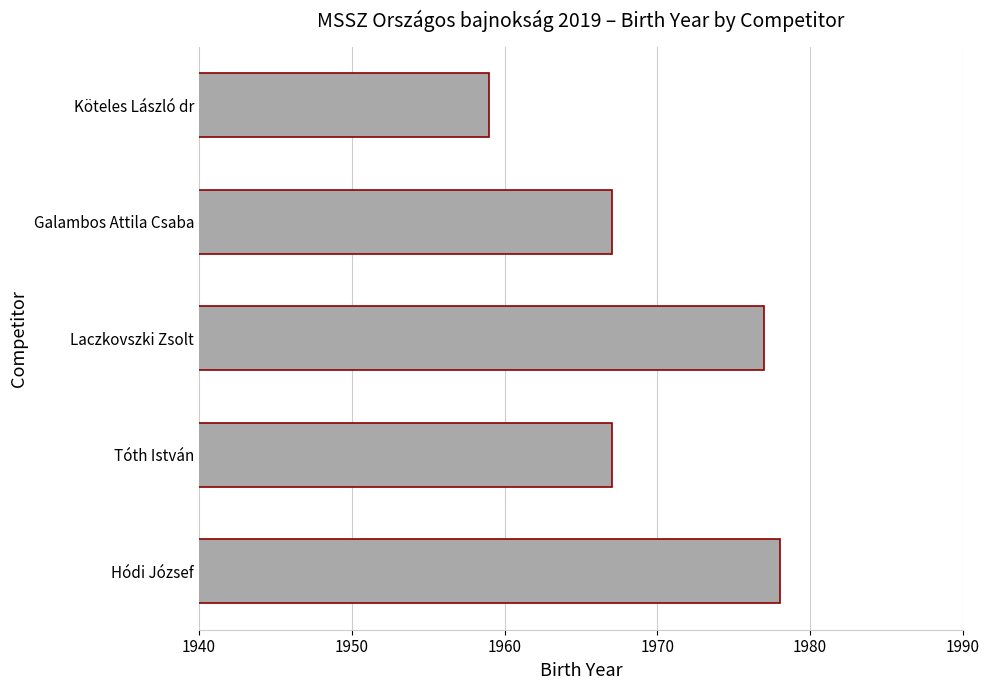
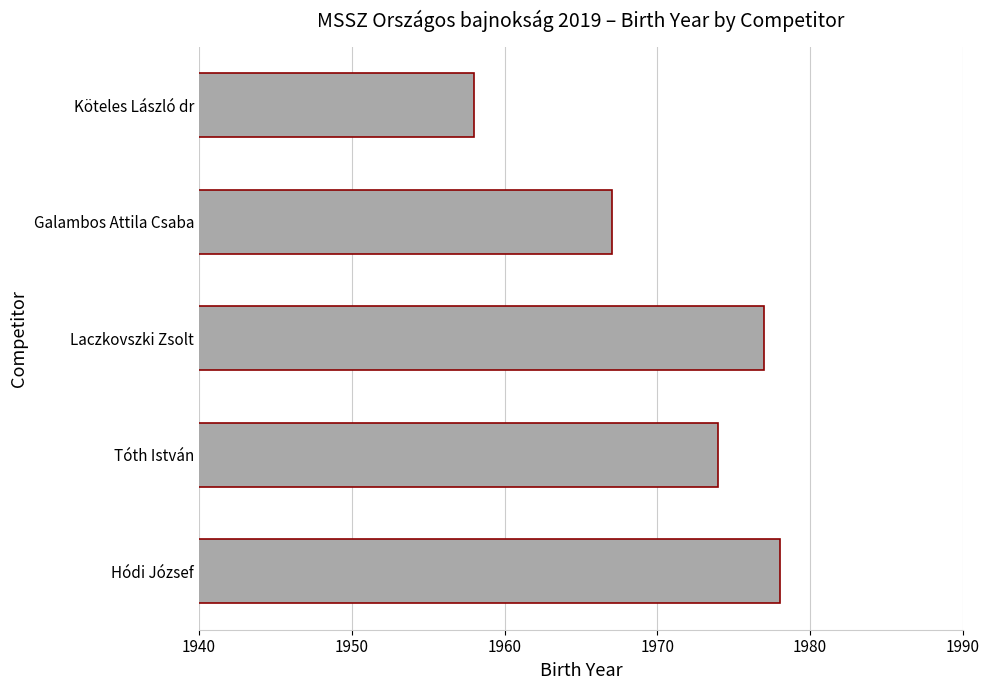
  {
-   "Köteles László dr": 1959,
+   "Köteles László dr": 1958,
    "Galambos Attila Csaba": 1967,
    "Laczkovszki Zsolt": 1977,
-   "Tóth István": 1967,
+   "Tóth István": 1974,
    "Hódi József": 1978
  }
